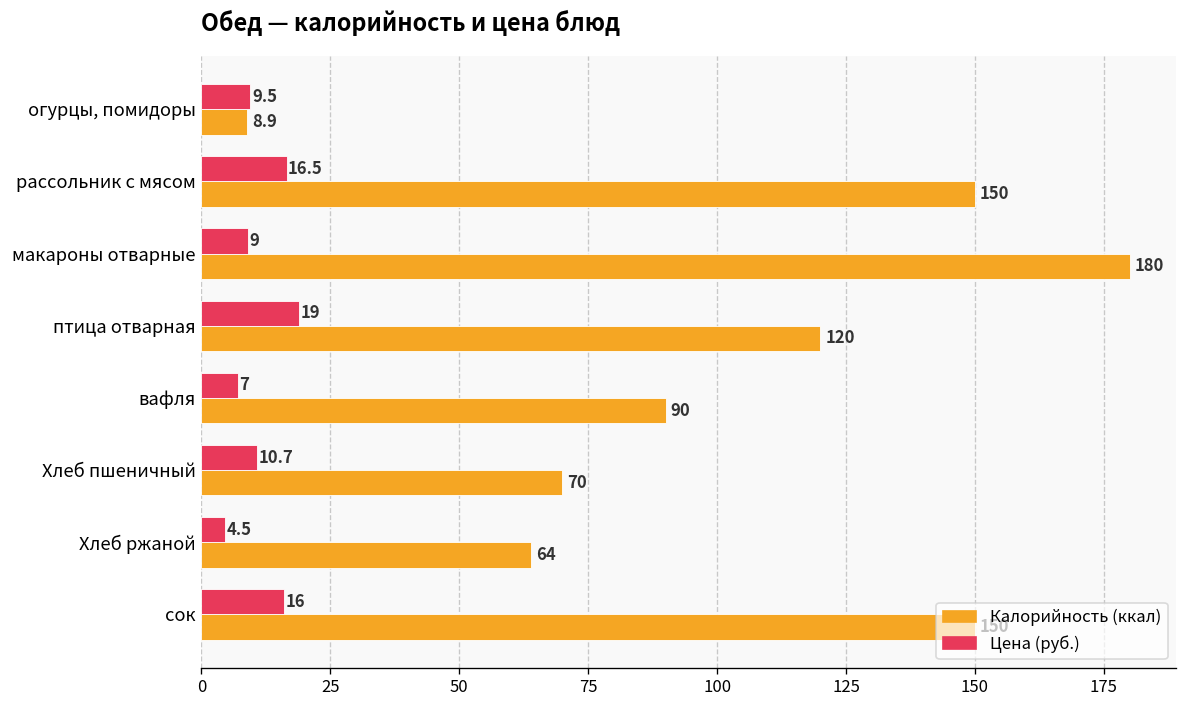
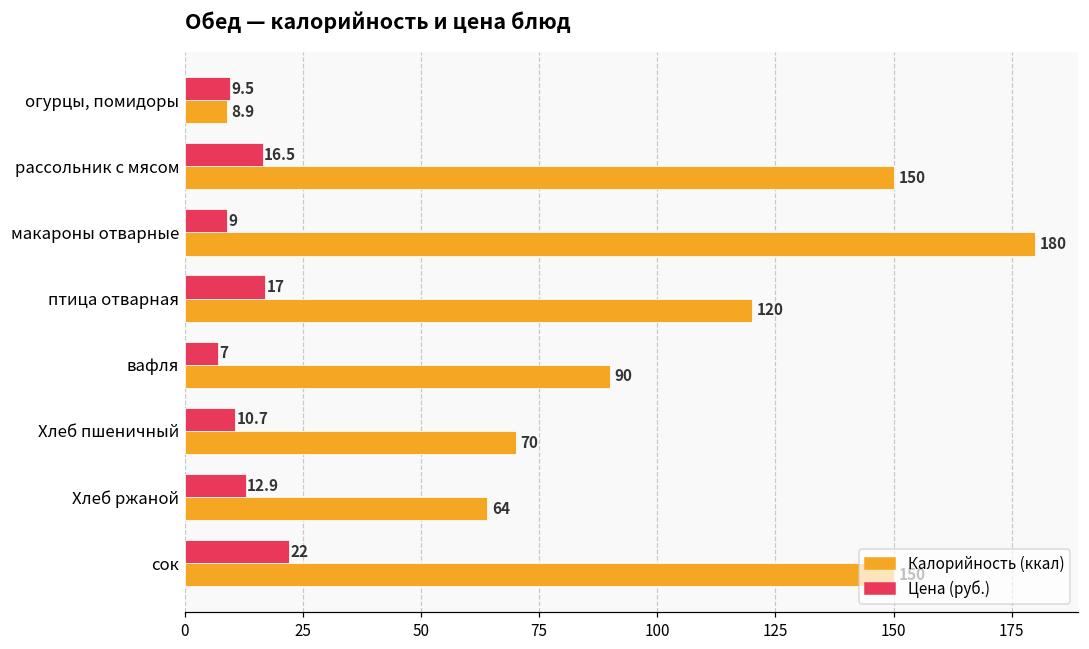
  {
    "Цена (руб.)": {
      "огурцы, помидоры": 9.5,
      "рассольник с мясом": 16.5,
      "макароны отварные": 9,
-     "птица отварная": 19,
+     "птица отварная": 17,
      "вафля": 7,
      "Хлеб пшеничный": 10.7,
-     "Хлеб ржаной": 4.5,
-     "сок": 16
+     "Хлеб ржаной": 12.9,
+     "сок": 22
    }
  }
